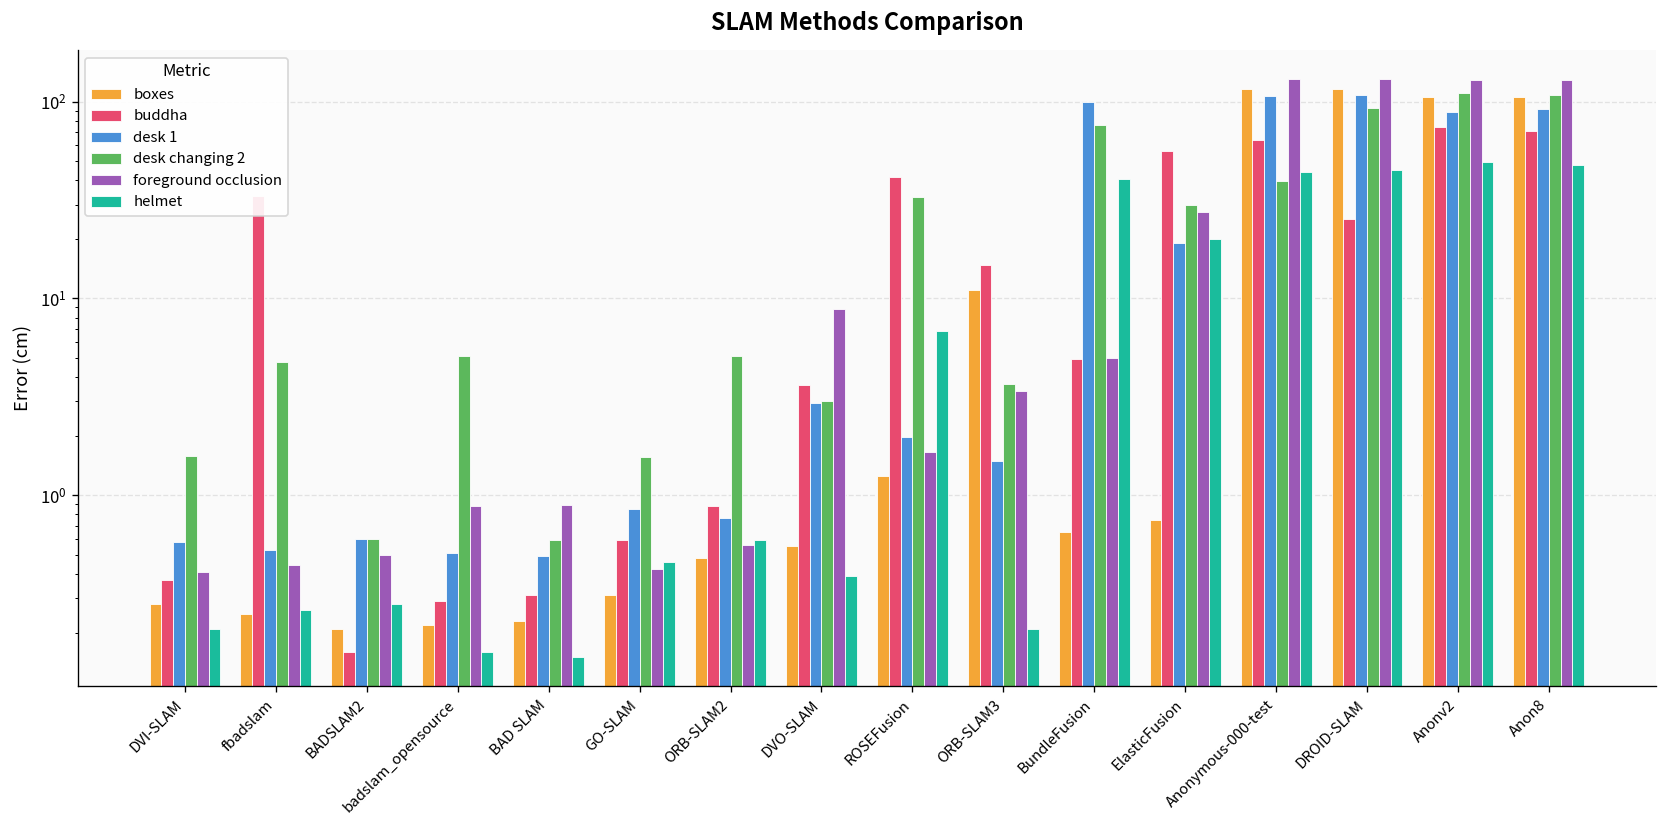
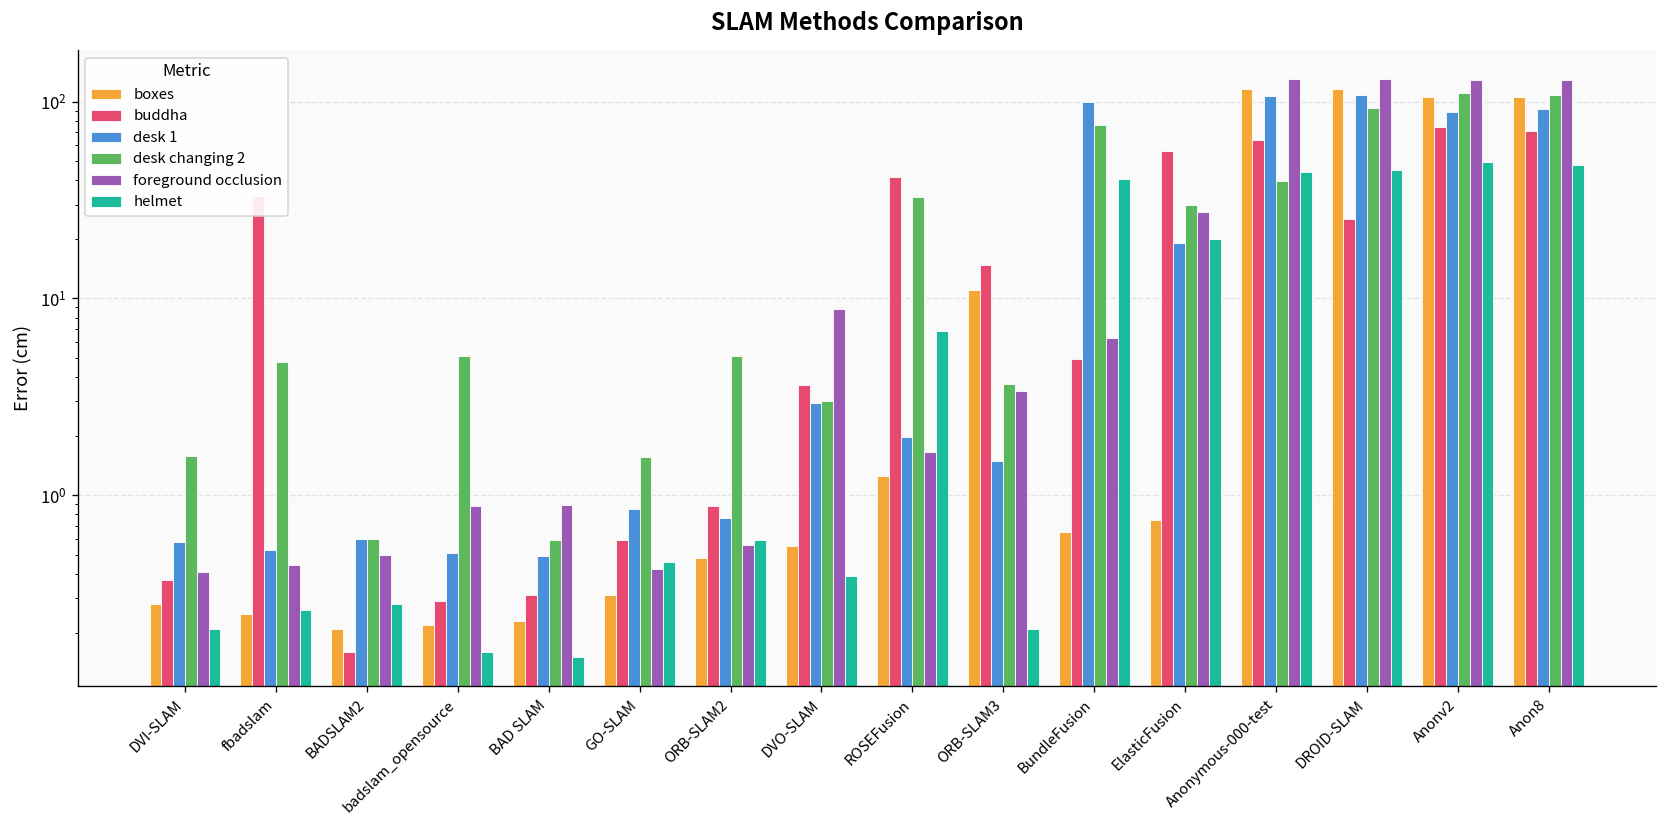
  {
    "boxes": {
      "DVI-SLAM": 0.28,
      "fbadslam": 0.25,
      "BADSLAM2": 0.21,
      "badslam_opensource": 0.22,
      "BAD SLAM": 0.23,
      "GO-SLAM": 0.3,
      "ORB-SLAM2": 0.48,
      "DVO-SLAM": 0.55,
      "ROSEFusion": 1.3,
      "ORB-SLAM3": 11,
      "BundleFusion": 0.65,
      "ElasticFusion": 0.8,
      "Anonymous-000-test": 120,
      "DROID-SLAM": 120,
      "Anonv2": 110,
      "Anon8": 110
    },
    "buddha": {
      "DVI-SLAM": 0.37,
      "BADSLAM2": 0.16,
      "badslam_opensource": 0.3,
      "BAD SLAM": 0.3,
      "GO-SLAM": 0.6,
      "ORB-SLAM2": 0.9,
      "DVO-SLAM": 3.7,
      "ROSEFusion": 41,
      "ORB-SLAM3": 15,
      "BundleFusion": 4.9,
      "ElasticFusion": 56,
      "Anonymous-000-test": 64,
      "DROID-SLAM": 25,
      "Anonv2": 70,
      "Anon8": 70
    },
    "desk 1": {
      "DVI-SLAM": 0.6,
      "fbadslam": 0.53,
      "BADSLAM2": 0.6,
      "badslam_opensource": 0.5,
      "BAD SLAM": 0.5,
      "GO-SLAM": 0.9,
      "ORB-SLAM2": 0.8,
      "DVO-SLAM": 2.9,
      "ROSEFusion": 2.0,
      "ORB-SLAM3": 1.5,
      "BundleFusion": 100,
      "ElasticFusion": 19,
      "Anonymous-000-test": 110,
      "DROID-SLAM": 110,
      "Anonv2": 90,
      "Anon8": 90
    },
    "desk changing 2": {
      "DVI-SLAM": 1.6,
      "fbadslam": 4.7,
      "BADSLAM2": 0.6,
      "badslam_opensource": 5.1,
      "BAD SLAM": 0.6,
      "GO-SLAM": 1.6,
      "ORB-SLAM2": 5.1,
      "DVO-SLAM": 3.0,
      "ROSEFusion": 33,
      "ORB-SLAM3": 3.7,
      "BundleFusion": 80,
      "ElasticFusion": 30,
      "Anonymous-000-test": 40,
      "DROID-SLAM": 90,
      "Anonv2": 110,
      "Anon8": 110
    },
    "foreground occlusion": {
      "DVI-SLAM": 0.4,
      "fbadslam": 0.44,
      "BADSLAM2": 0.5,
      "badslam_opensource": 0.9,
      "BAD SLAM": 0.9,
      "GO-SLAM": 0.42,
      "ORB-SLAM2": 0.56,
      "DVO-SLAM": 9,
      "ROSEFusion": 1.7,
      "ORB-SLAM3": 3.4,
-     "BundleFusion": 5.0,
+     "BundleFusion": 6.3,
      "ElasticFusion": 27,
      "Anonymous-000-test": 130,
      "DROID-SLAM": 130,
      "Anonv2": 130,
      "Anon8": 130
    },
    "helmet": {
      "DVI-SLAM": 0.21,
      "fbadslam": 0.26,
      "BADSLAM2": 0.28,
      "badslam_opensource": 0.16,
      "BAD SLAM": 0.15,
      "GO-SLAM": 0.46,
      "ORB-SLAM2": 0.6,
      "DVO-SLAM": 0.4,
      "ROSEFusion": 6.8,
      "ORB-SLAM3": 0.21,
      "BundleFusion": 41,
      "ElasticFusion": 20,
      "Anonymous-000-test": 44,
      "DROID-SLAM": 45,
      "Anonv2": 50,
      "Anon8": 48
    }
  }
